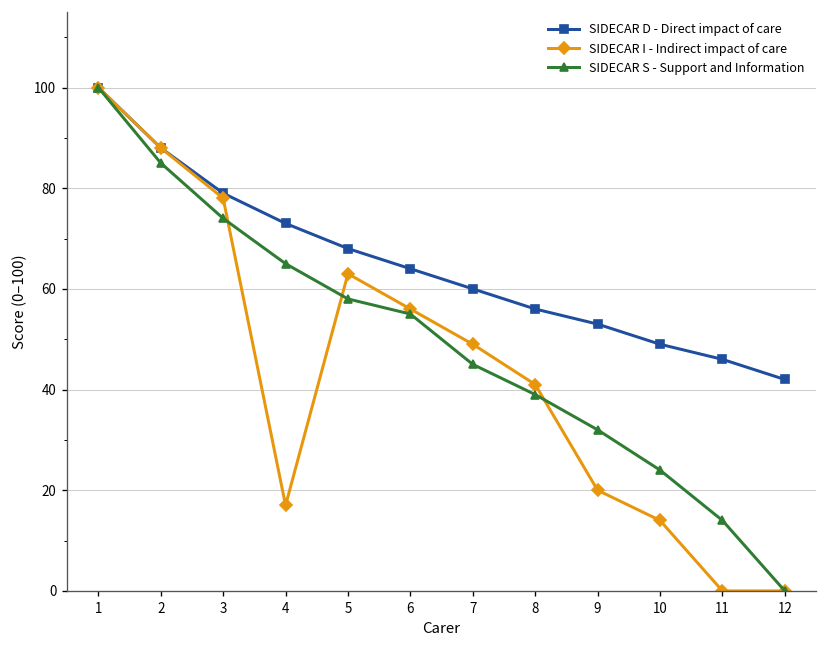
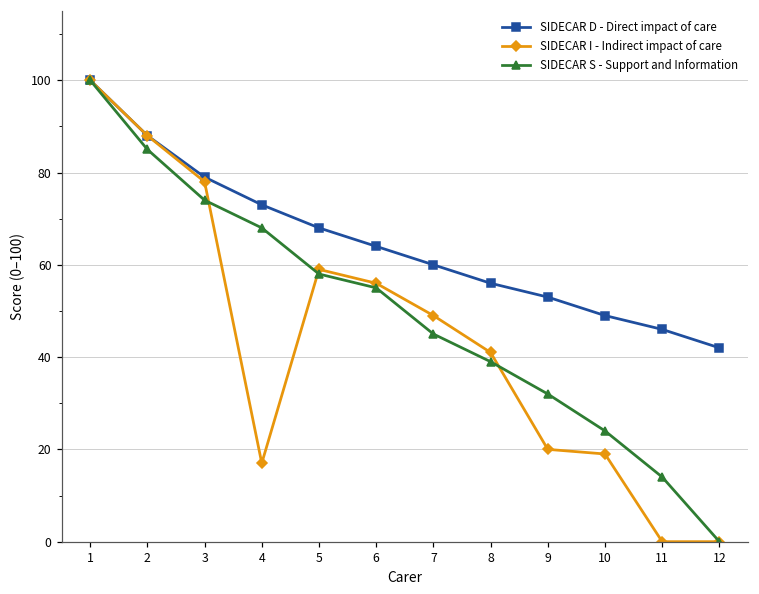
  {
    "SIDECAR D - Direct impact of care": {
      "3": 79,
      "4": 73,
      "5": 68,
      "6": 64,
      "7": 60,
      "8": 56,
      "9": 53,
      "10": 49,
      "11": 46,
      "12": 42
    },
    "SIDECAR I - Indirect impact of care": {
      "3": 78,
      "4": 17,
-     "5": 63,
+     "5": 59,
      "6": 56,
      "7": 49,
      "8": 41,
      "9": 20,
-     "10": 14,
+     "10": 19,
      "11": 0
    },
    "SIDECAR S - Support and Information": {
      "2": 85,
      "3": 74,
-     "4": 65,
+     "4": 68,
      "5": 58,
      "6": 55,
      "7": 45,
      "8": 39,
      "9": 32,
      "10": 24,
      "11": 14
    }
  }
